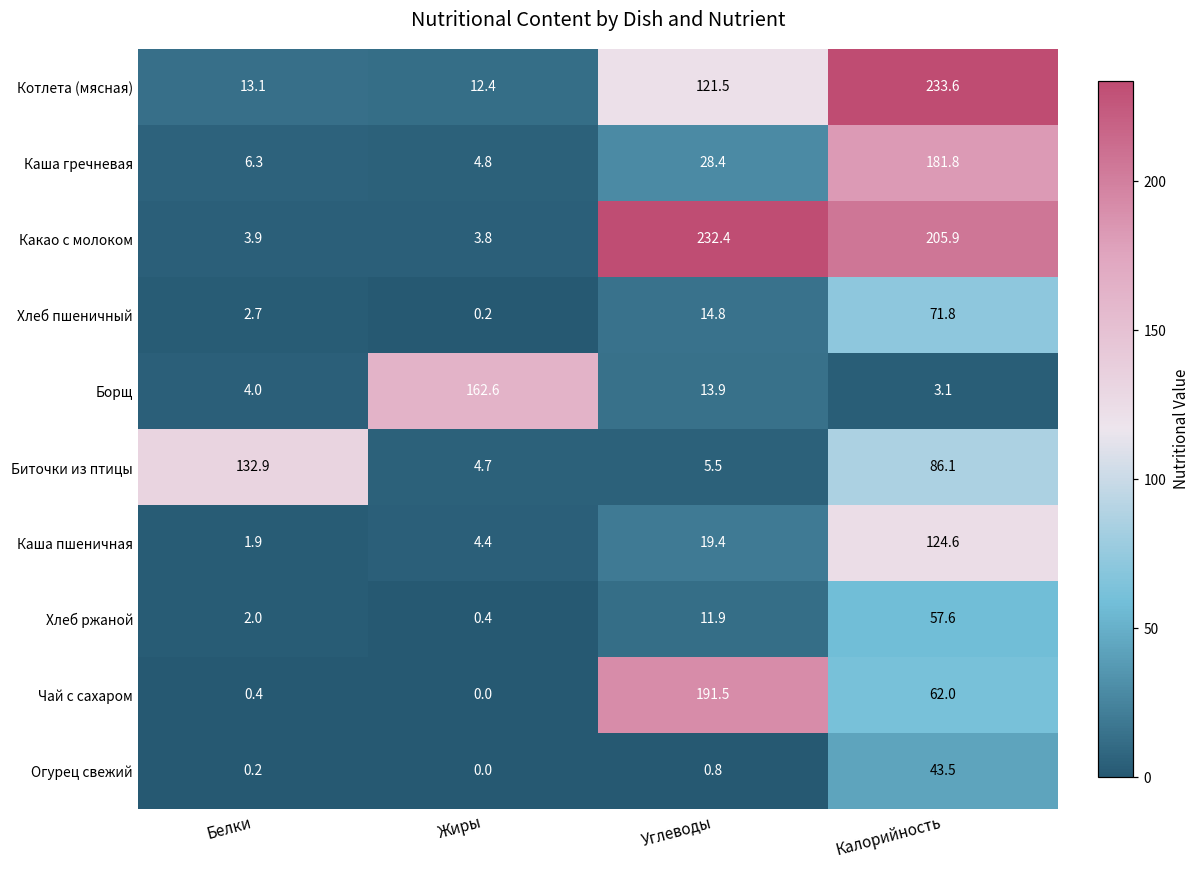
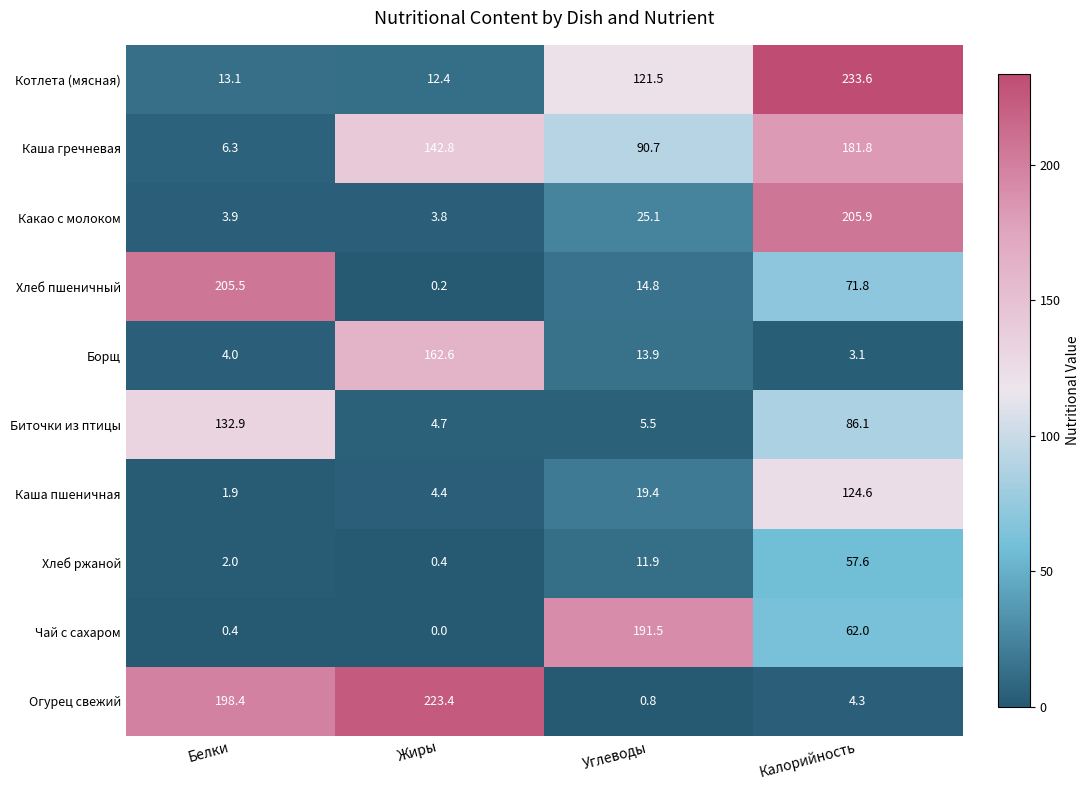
  {
    "Котлета (мясная)": {
      "Белки": 13.1,
      "Жиры": 12.4,
      "Углеводы": 121.5,
      "Калорийность": 233.6
    },
    "Каша гречневая": {
      "Белки": 6.3,
-     "Жиры": 4.8,
-     "Углеводы": 28.4,
+     "Жиры": 142.8,
+     "Углеводы": 90.7,
      "Калорийность": 181.8
    },
    "Какао с молоком": {
      "Белки": 3.9,
      "Жиры": 3.8,
-     "Углеводы": 232.4,
+     "Углеводы": 25.1,
      "Калорийность": 205.9
    },
    "Хлеб пшеничный": {
-     "Белки": 2.7,
+     "Белки": 205.5,
      "Жиры": 0.2,
      "Углеводы": 14.8,
      "Калорийность": 71.8
    },
    "Борщ": {
      "Белки": 4.0,
      "Жиры": 162.6,
      "Углеводы": 13.9,
      "Калорийность": 3.1
    },
    "Биточки из птицы": {
      "Белки": 132.9,
      "Жиры": 4.7,
      "Углеводы": 5.5,
      "Калорийность": 86.1
    },
    "Каша пшеничная": {
      "Белки": 1.9,
      "Жиры": 4.4,
      "Углеводы": 19.4,
      "Калорийность": 124.6
    },
    "Хлеб ржаной": {
      "Белки": 2.0,
      "Жиры": 0.4,
      "Углеводы": 11.9,
      "Калорийность": 57.6
    },
    "Чай с сахаром": {
      "Белки": 0.4,
      "Жиры": 0.0,
      "Углеводы": 191.5,
      "Калорийность": 62.0
    },
    "Огурец свежий": {
-     "Белки": 0.2,
-     "Жиры": 0.0,
+     "Белки": 198.4,
+     "Жиры": 223.4,
      "Углеводы": 0.8,
-     "Калорийность": 43.5
+     "Калорийность": 4.3
    }
  }
